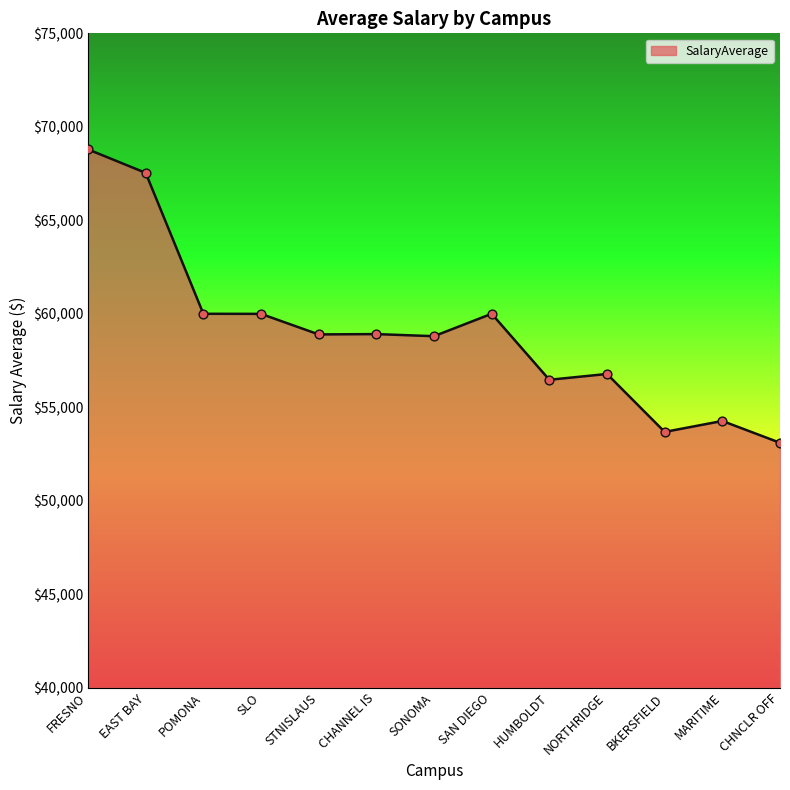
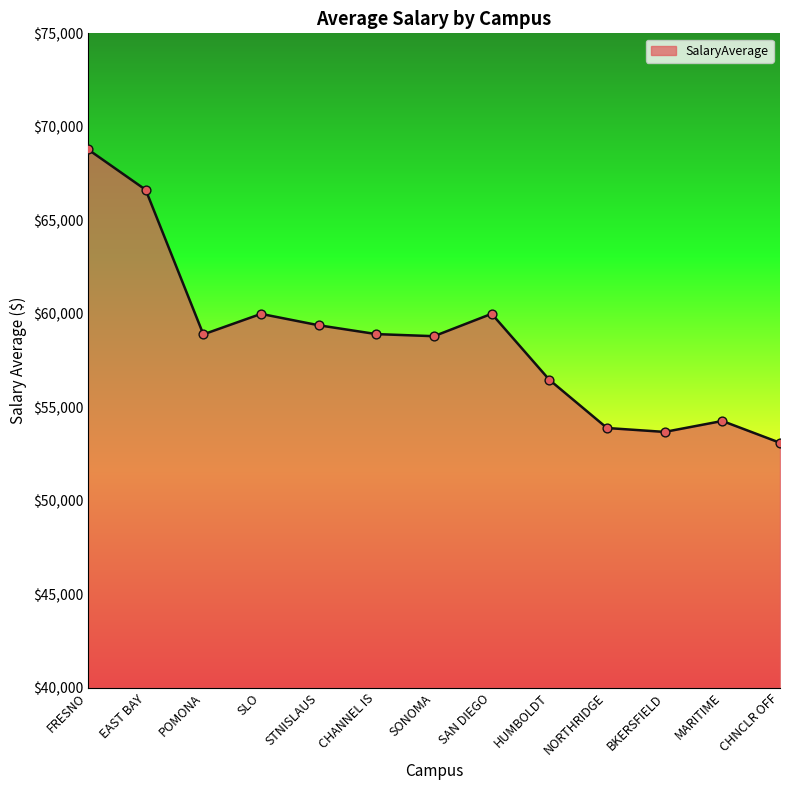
  {
    "FRESNO": "$68,800",
-   "EAST BAY": "$67,500",
-   "POMONA": "$60,000",
+   "EAST BAY": "$66,600",
+   "POMONA": "$58,900",
    "SLO": "$60,000",
-   "STNISLAUS": "$58,900",
+   "STNISLAUS": "$59,400",
    "CHANNEL IS": "$58,900",
    "SONOMA": "$58,800",
    "SAN DIEGO": "$60,000",
    "HUMBOLDT": "$56,500",
-   "NORTHRIDGE": "$56,800",
+   "NORTHRIDGE": "$53,900",
    "BKERSFIELD": "$53,700",
    "MARITIME": "$54,300",
    "CHNCLR OFF": "$53,100"
  }
